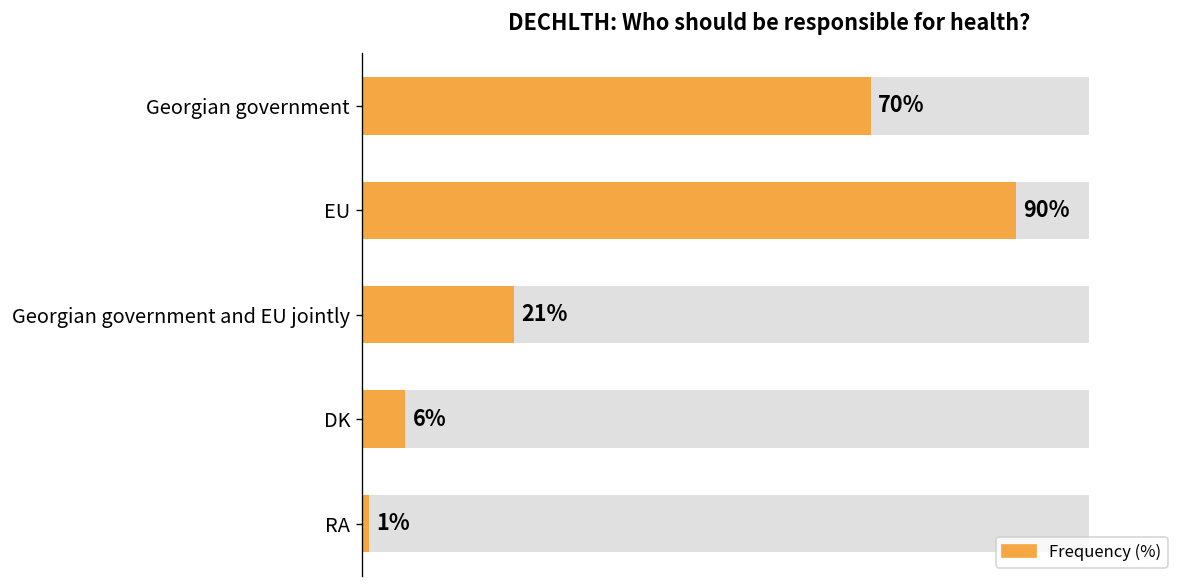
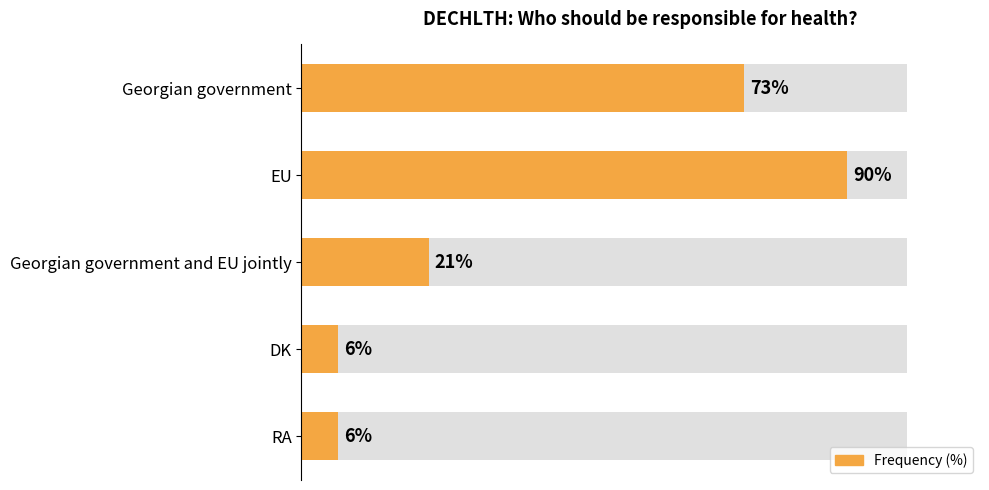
  {
    "Frequency (%)": {
-     "Georgian government": "70%",
-     "RA": "1%"
+     "Georgian government": "73%",
+     "RA": "6%"
    }
  }
